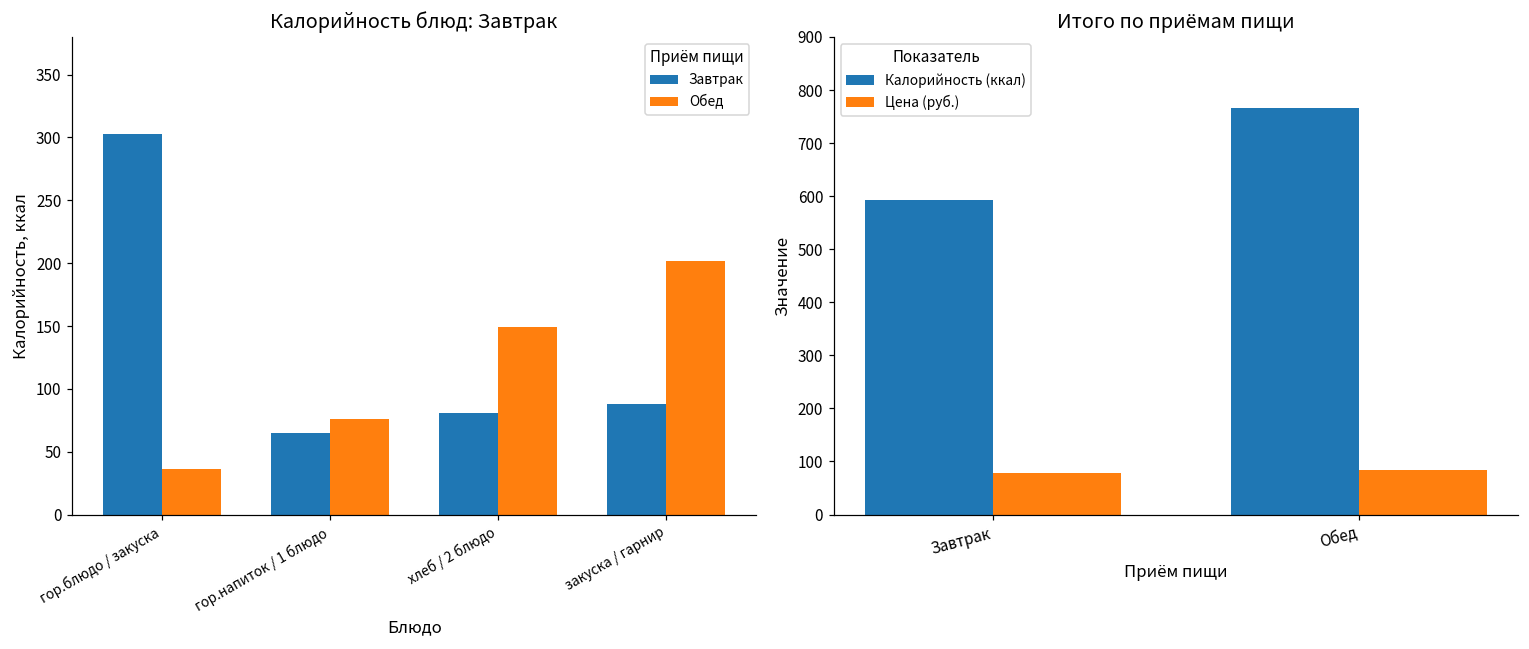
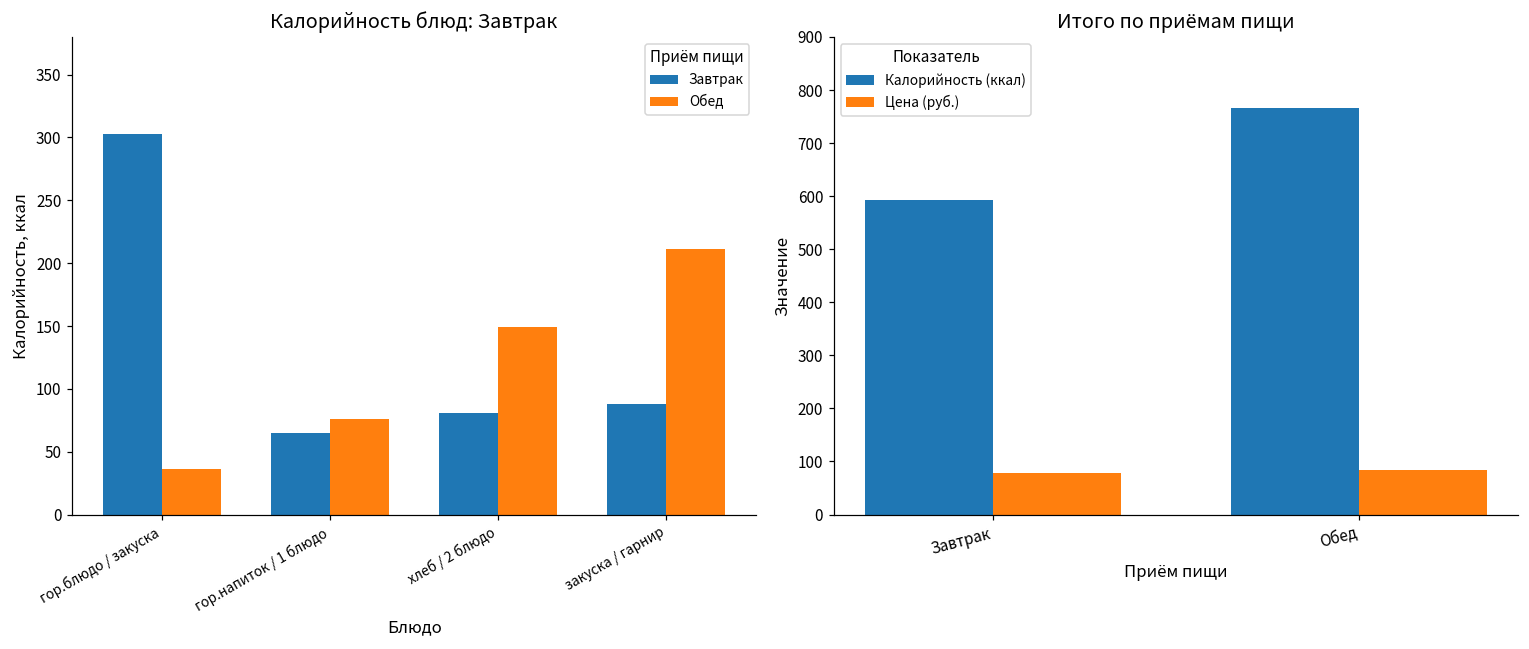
  {
    "Калорийность блюд: Завтрак": {
      "Завтрак": {
        "гор.блюдо / закуска": 303,
        "гор.напиток / 1 блюдо": 65,
        "хлеб / 2 блюдо": 81,
        "закуска / гарнир": 88
      },
      "Обед": {
        "гор.блюдо / закуска": 36,
        "гор.напиток / 1 блюдо": 76,
        "хлеб / 2 блюдо": 149,
-       "закуска / гарнир": 202
+       "закуска / гарнир": 211
      }
    },
    "Итого по приёмам пищи": {
      "Калорийность (ккал)": {
        "Завтрак": 590,
        "Обед": 770
      },
      "Цена (руб.)": {
        "Завтрак": 80,
        "Обед": 80
      }
    }
  }
